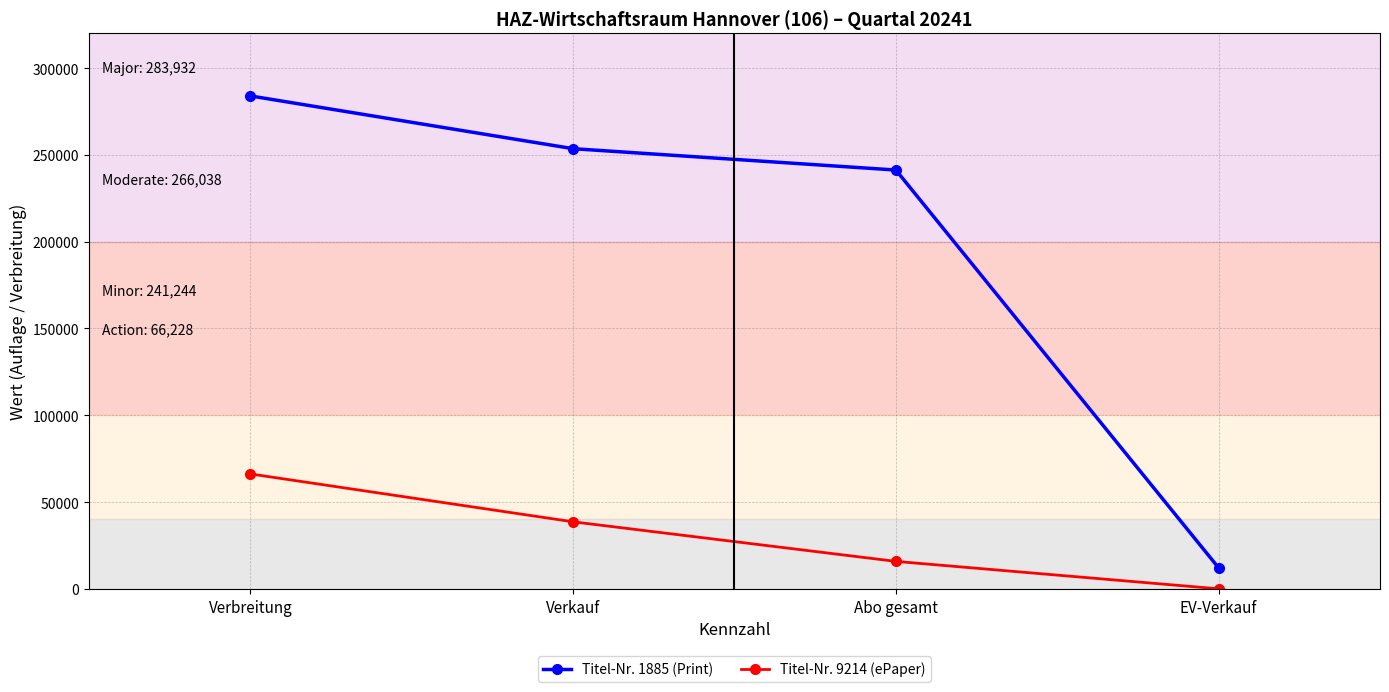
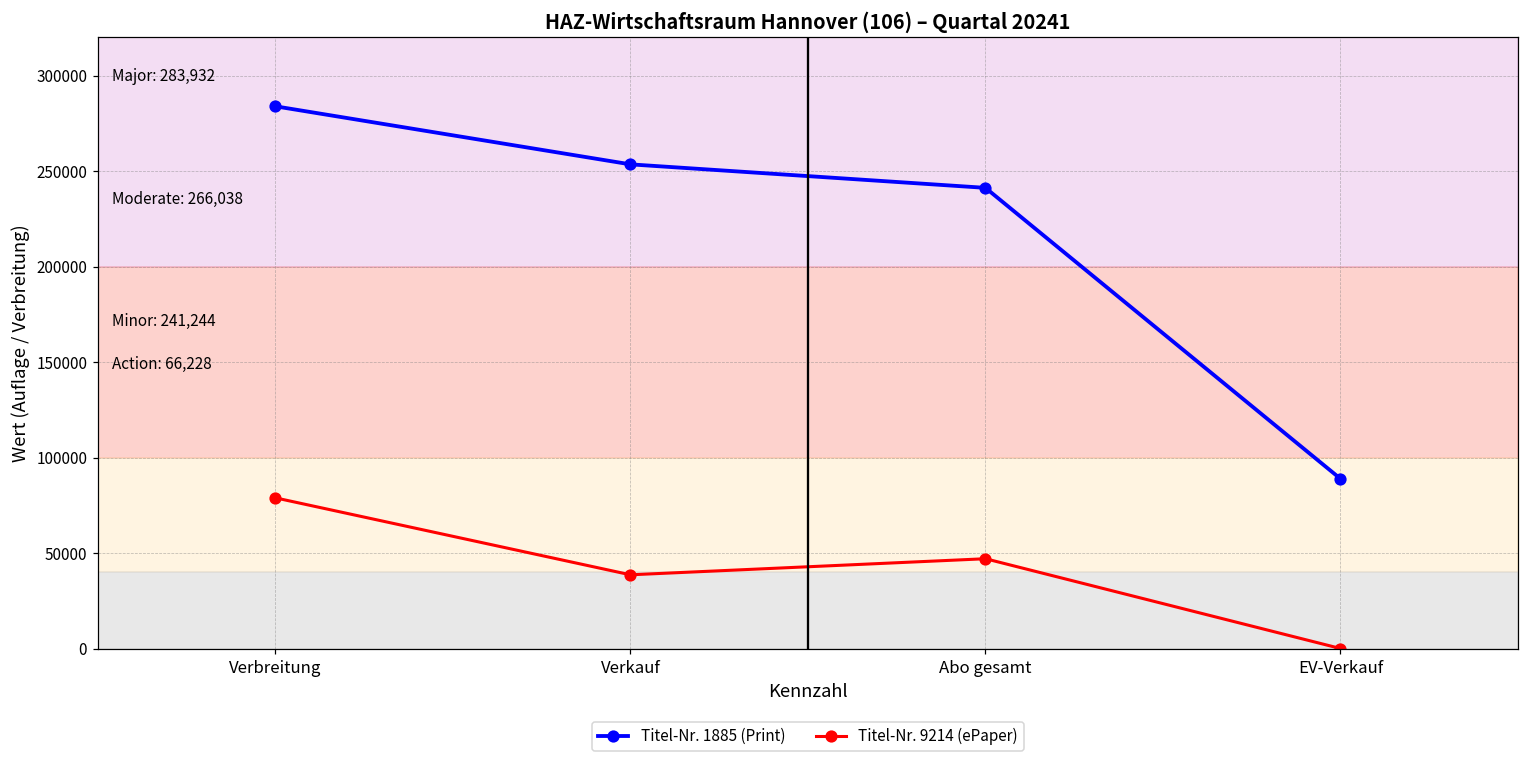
  {
    "Titel-Nr. 1885 (Print)": {
      "Verbreitung": 284000,
      "Verkauf": 254000,
      "Abo gesamt": 241000,
-     "EV-Verkauf": 12000
+     "EV-Verkauf": 89000
    },
    "Titel-Nr. 9214 (ePaper)": {
-     "Verbreitung": 66000,
+     "Verbreitung": 79000,
      "Verkauf": 39000,
-     "Abo gesamt": 16000,
+     "Abo gesamt": 47000,
      "EV-Verkauf": 0
    }
  }
